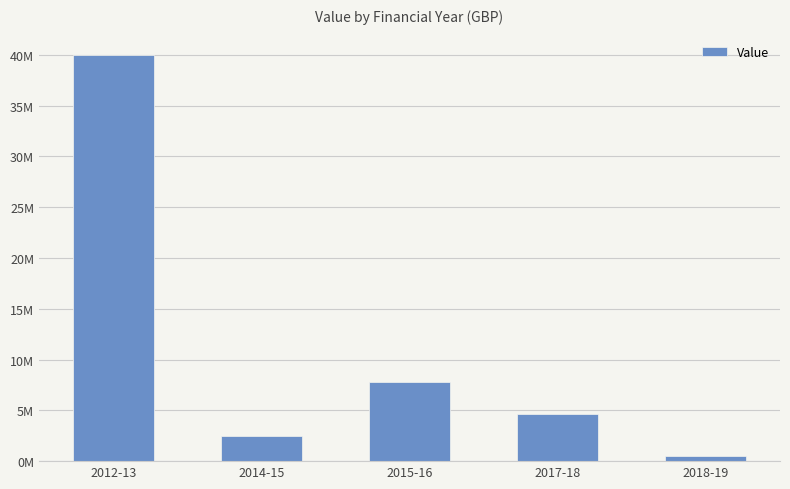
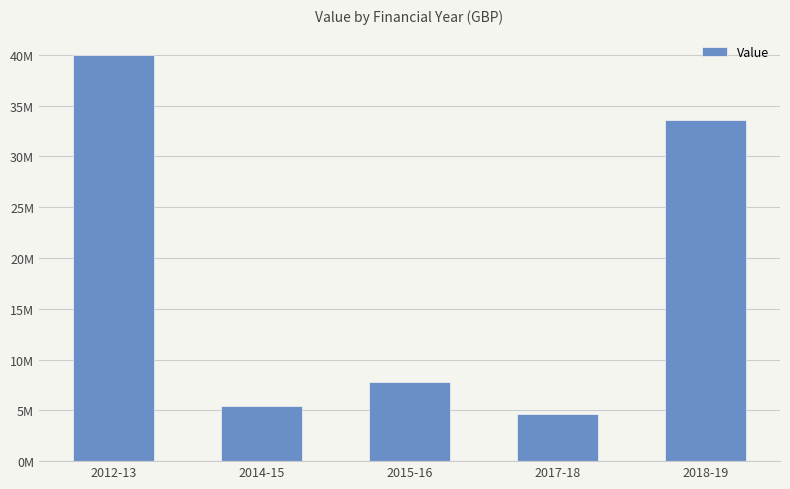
  {
    "2012-13": 40000000,
-   "2014-15": 2500000,
+   "2014-15": 5400000,
    "2015-16": 7800000,
    "2017-18": 4700000,
-   "2018-19": 500000
+   "2018-19": 33600000
  }
